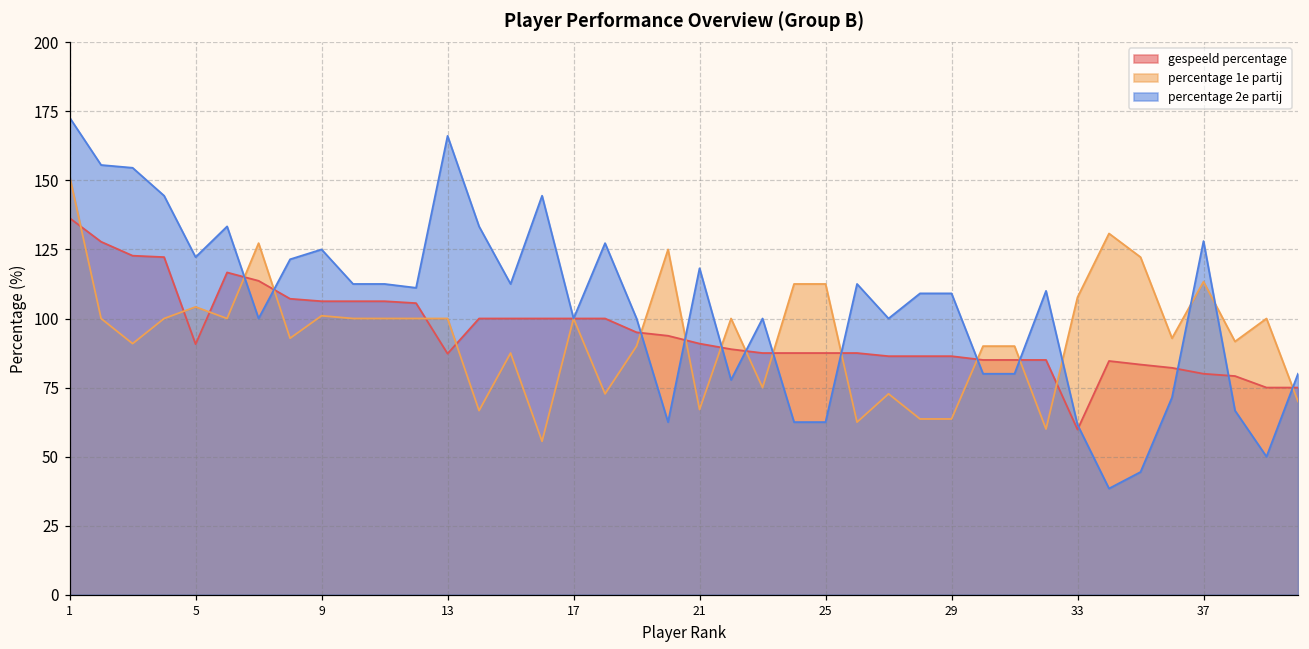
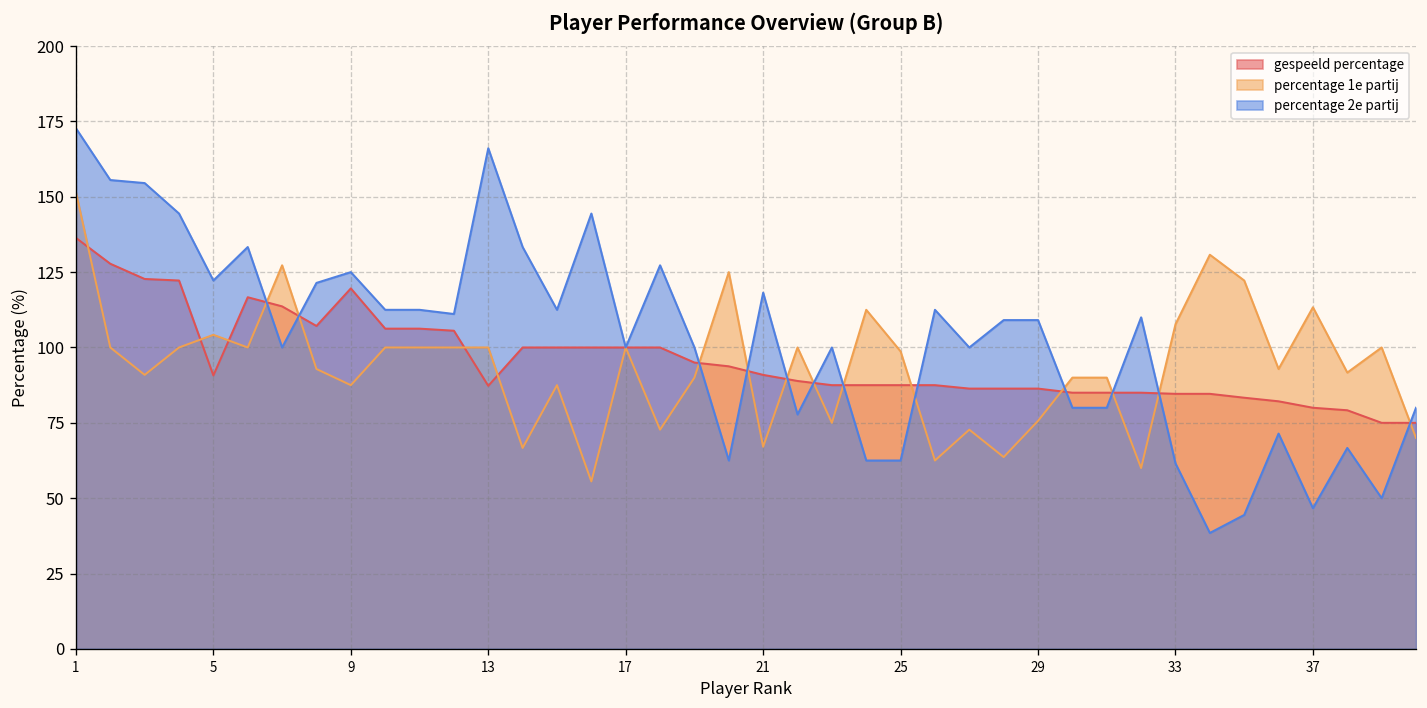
  {
    "gespeeld percentage": {
      "1": 136,
      "5": 91,
-     "9": 106,
+     "9": 120,
      "13": 87,
      "21": 91,
      "25": 88,
      "29": 86,
-     "33": 60,
+     "33": 85,
      "37": 80
    },
    "percentage 1e partij": {
      "1": 152,
      "5": 104,
-     "9": 101,
+     "9": 88,
      "13": 100,
      "21": 67,
-     "25": 113,
-     "29": 64,
+     "25": 99,
+     "29": 76,
      "33": 108,
      "37": 113
    },
    "percentage 2e partij": {
      "1": 173,
      "5": 122,
      "9": 125,
      "13": 166,
      "21": 118,
      "25": 63,
      "29": 109,
      "33": 62,
-     "37": 128
+     "37": 47
    }
  }
